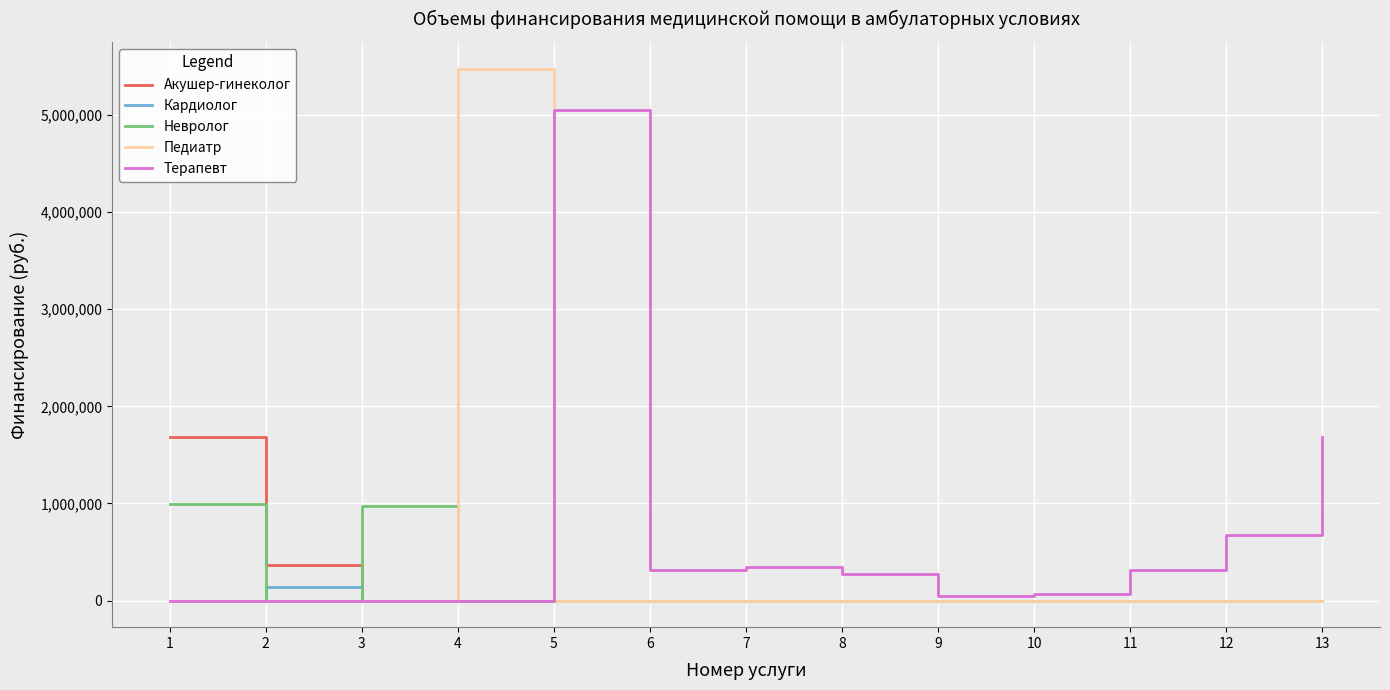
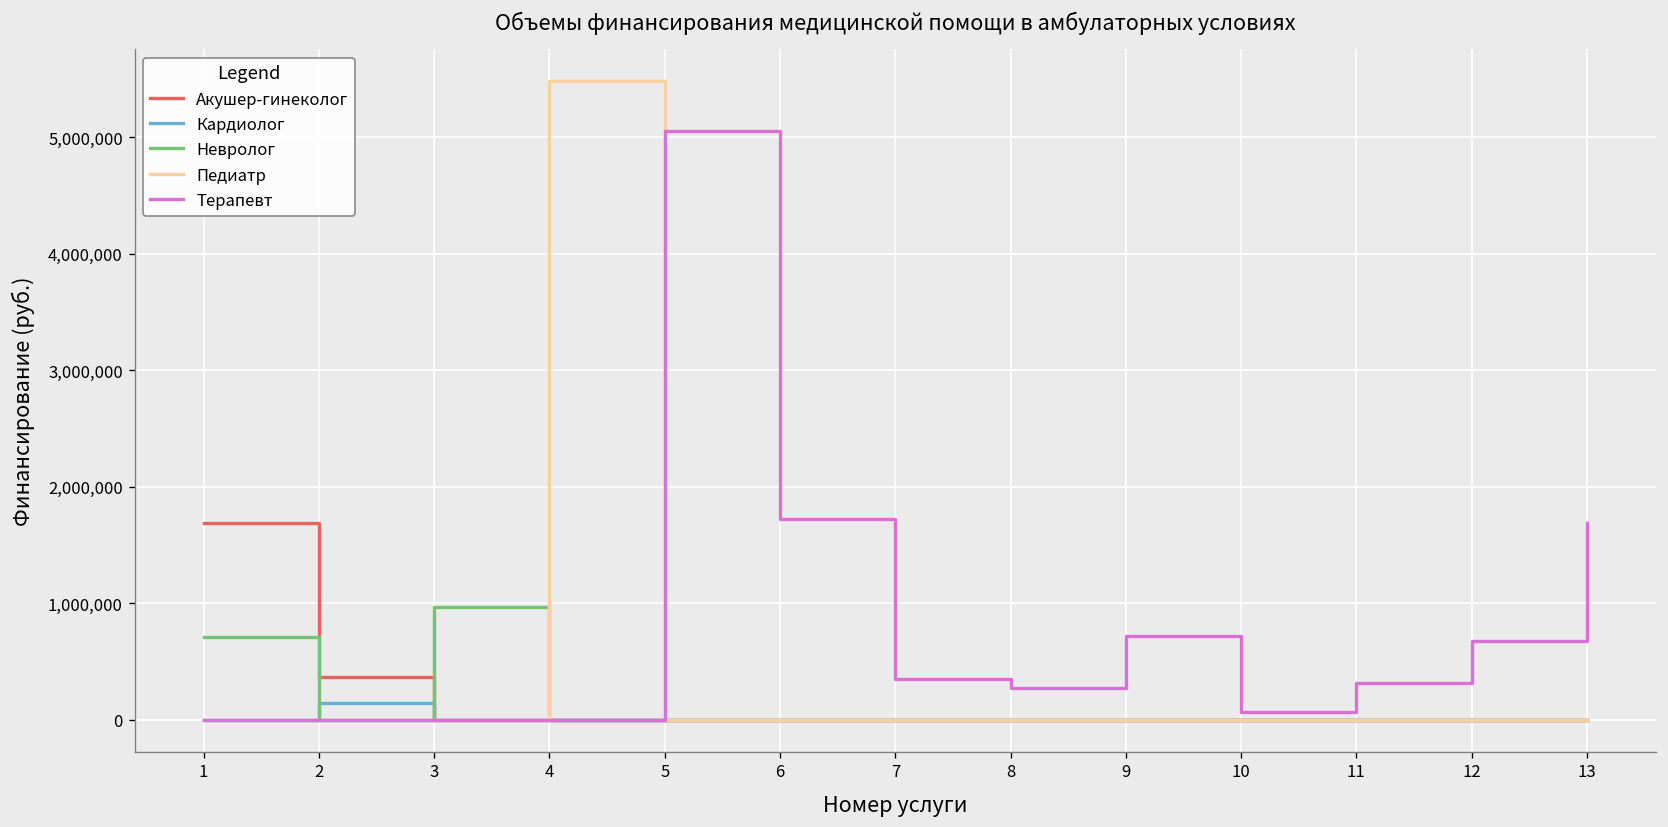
  {
    "Акушер-гинеколог": {
      "1": "1,700,000",
      "2": "400,000"
    },
    "Кардиолог": {
      "2": "100,000"
    },
    "Невролог": {
-     "1": "1,000,000",
+     "1": "700,000",
      "3": "1,000,000"
    },
    "Педиатр": {
      "4": "5,500,000"
    },
    "Терапевт": {
      "5": "5,000,000",
-     "6": "300,000",
+     "6": "1,700,000",
      "7": "400,000",
      "8": "300,000",
-     "9": "0",
+     "9": "700,000",
      "10": "100,000",
      "11": "300,000",
      "12": "700,000",
      "13": "1,700,000"
    }
  }
